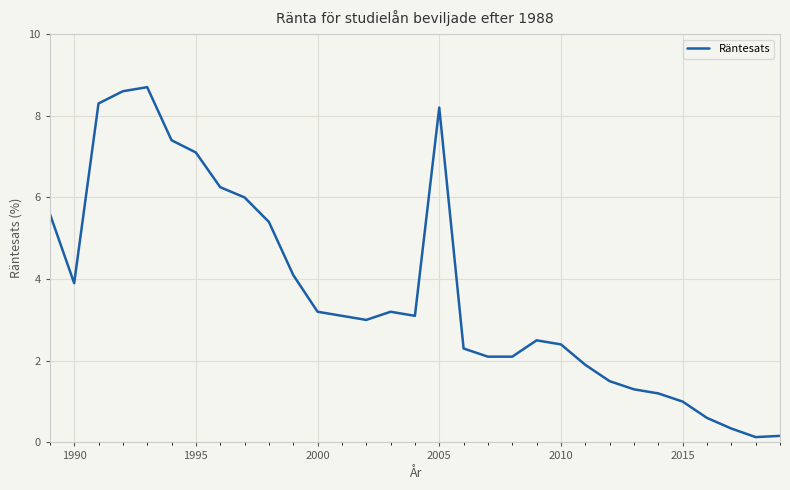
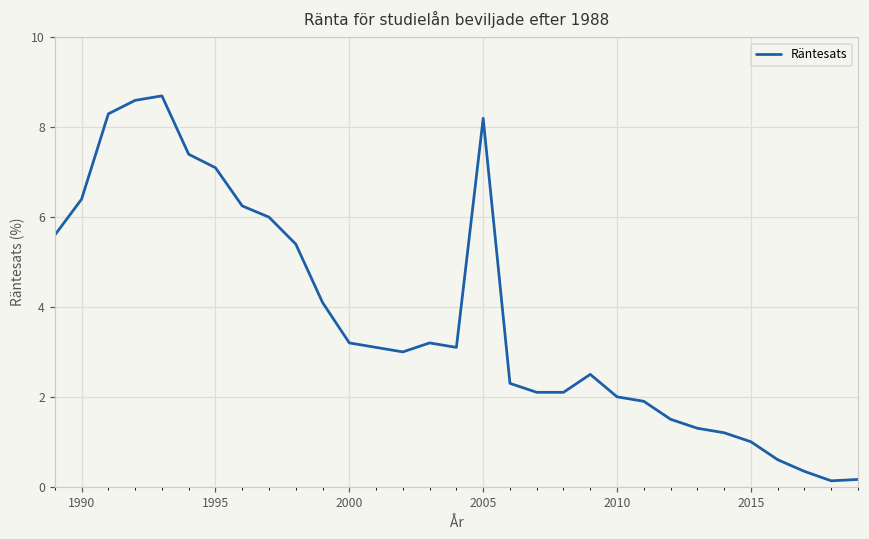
  {
-   "1990": 3.9,
+   "1990": 6.4,
    "1995": 7.1,
    "2000": 3.2,
    "2005": 8.2,
-   "2010": 2.4,
+   "2010": 2.0,
    "2015": 1.0
  }
